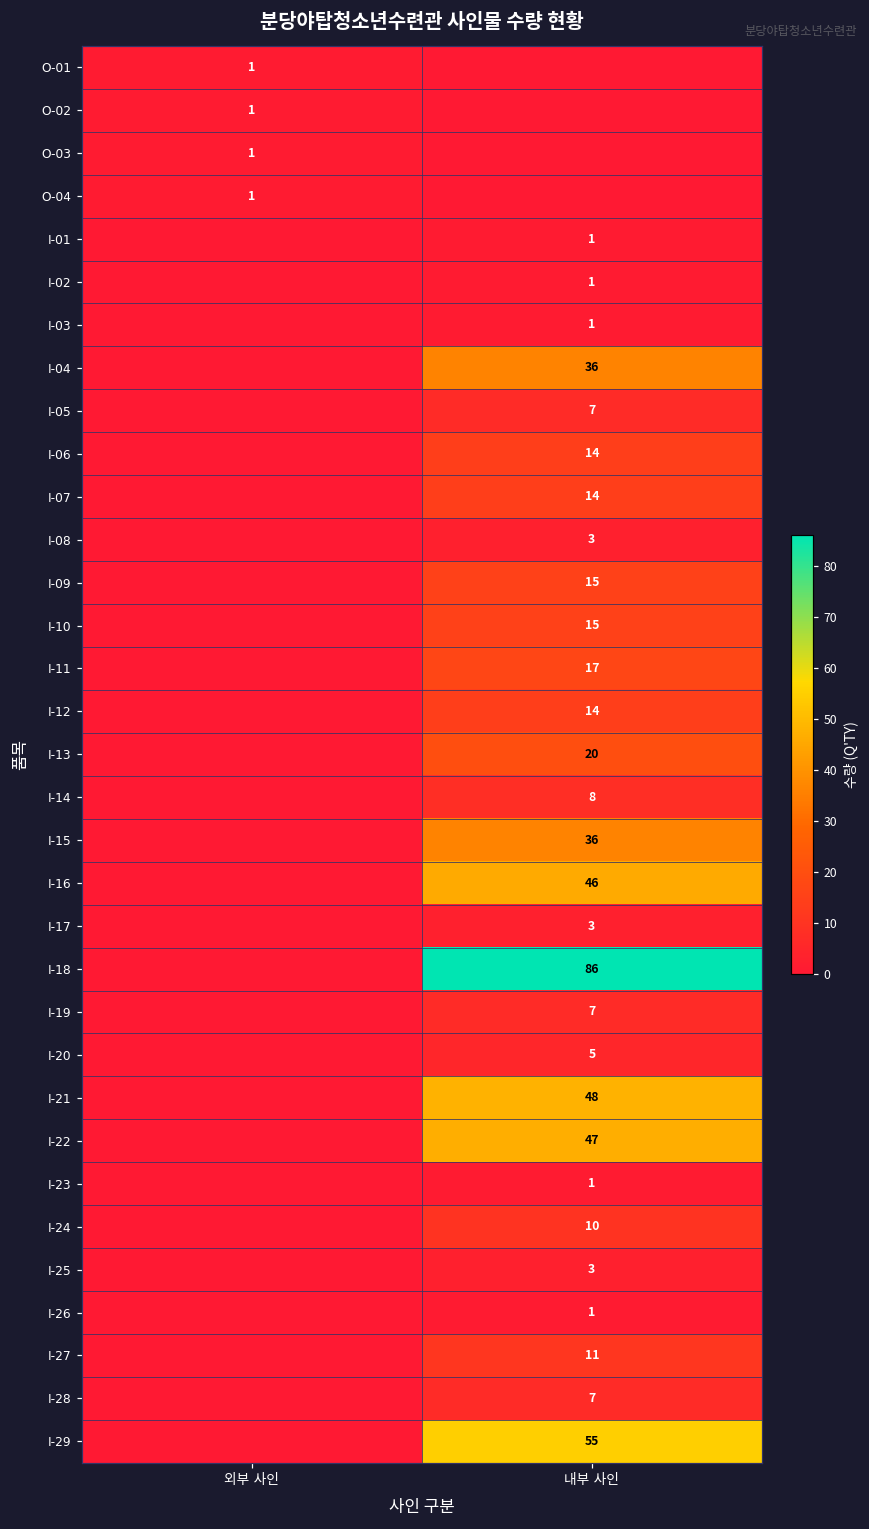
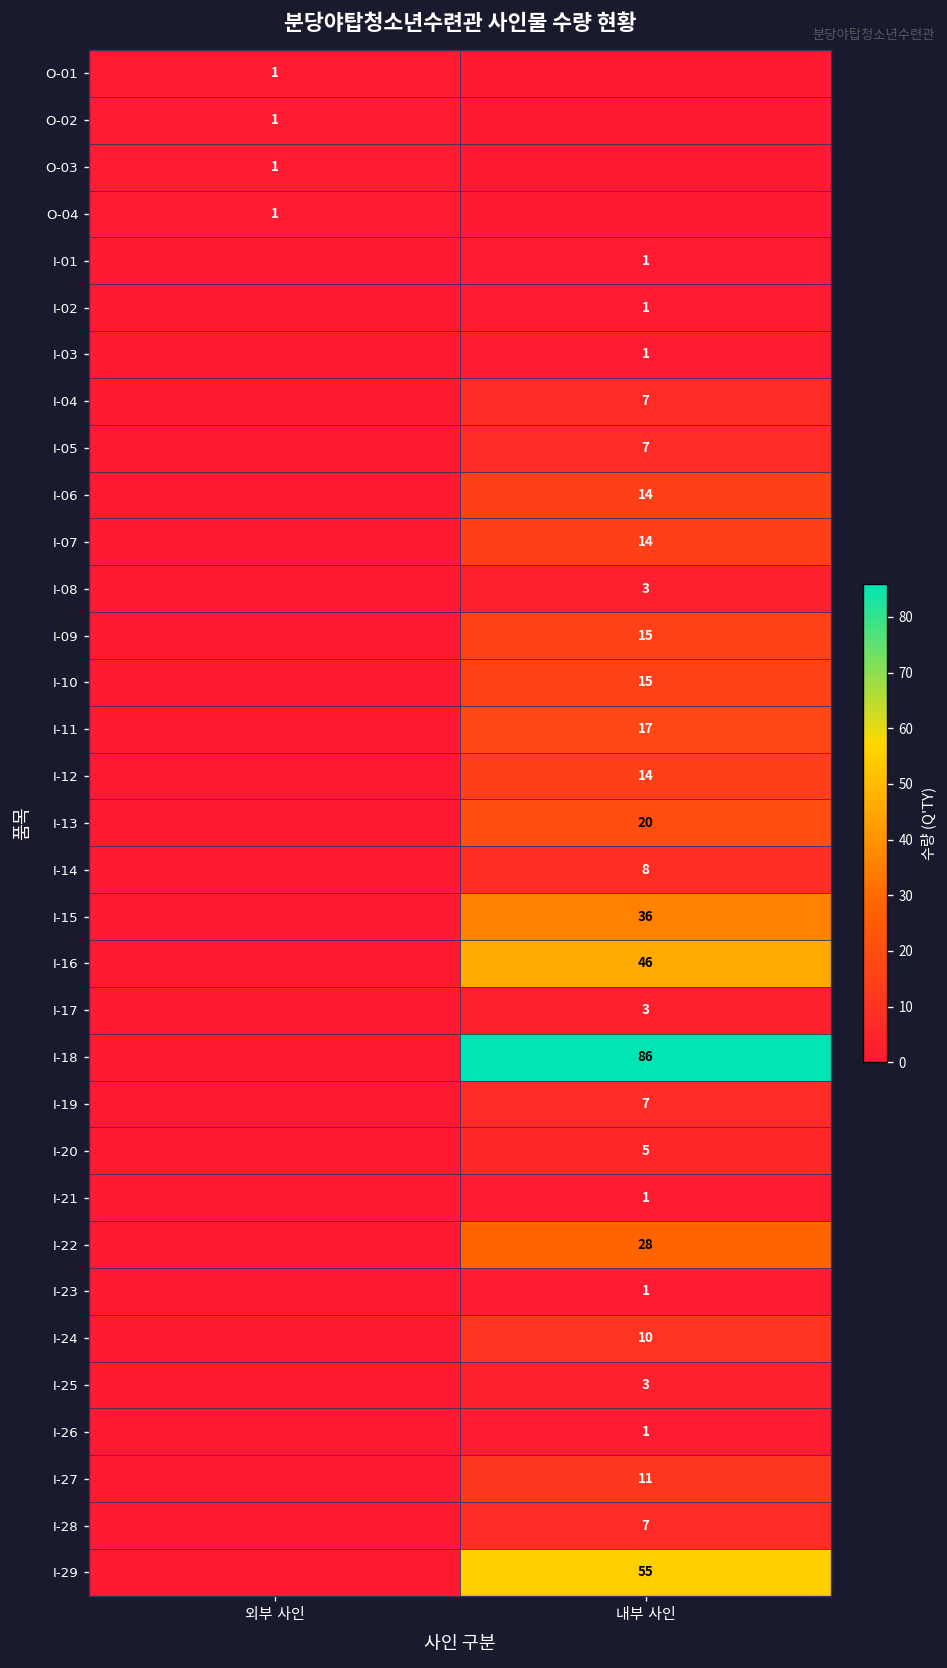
  {
    "O-01": {
      "외부 사인": 1
    },
    "O-02": {
      "외부 사인": 1
    },
    "O-03": {
      "외부 사인": 1
    },
    "O-04": {
      "외부 사인": 1
    },
    "I-01": {
      "내부 사인": 1
    },
    "I-02": {
      "내부 사인": 1
    },
    "I-03": {
      "내부 사인": 1
    },
    "I-04": {
-     "내부 사인": 36
+     "내부 사인": 7
    },
    "I-05": {
      "내부 사인": 7
    },
    "I-06": {
      "내부 사인": 14
    },
    "I-07": {
      "내부 사인": 14
    },
    "I-08": {
      "내부 사인": 3
    },
    "I-09": {
      "내부 사인": 15
    },
    "I-10": {
      "내부 사인": 15
    },
    "I-11": {
      "내부 사인": 17
    },
    "I-12": {
      "내부 사인": 14
    },
    "I-13": {
      "내부 사인": 20
    },
    "I-14": {
      "내부 사인": 8
    },
    "I-15": {
      "내부 사인": 36
    },
    "I-16": {
      "내부 사인": 46
    },
    "I-17": {
      "내부 사인": 3
    },
    "I-18": {
      "내부 사인": 86
    },
    "I-19": {
      "내부 사인": 7
    },
    "I-20": {
      "내부 사인": 5
    },
    "I-21": {
-     "내부 사인": 48
+     "내부 사인": 1
    },
    "I-22": {
-     "내부 사인": 47
+     "내부 사인": 28
    },
    "I-23": {
      "내부 사인": 1
    },
    "I-24": {
      "내부 사인": 10
    },
    "I-25": {
      "내부 사인": 3
    },
    "I-26": {
      "내부 사인": 1
    },
    "I-27": {
      "내부 사인": 11
    },
    "I-28": {
      "내부 사인": 7
    },
    "I-29": {
      "내부 사인": 55
    }
  }
